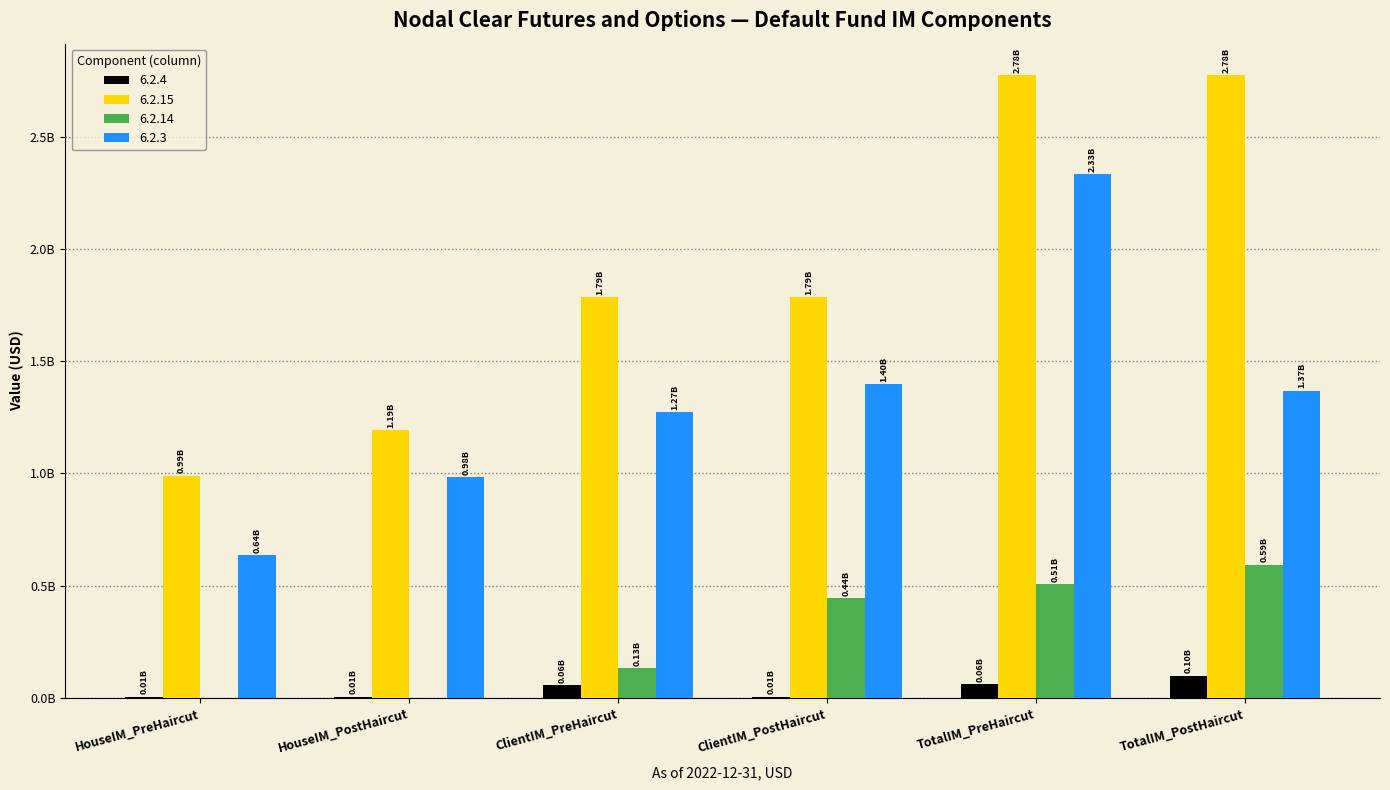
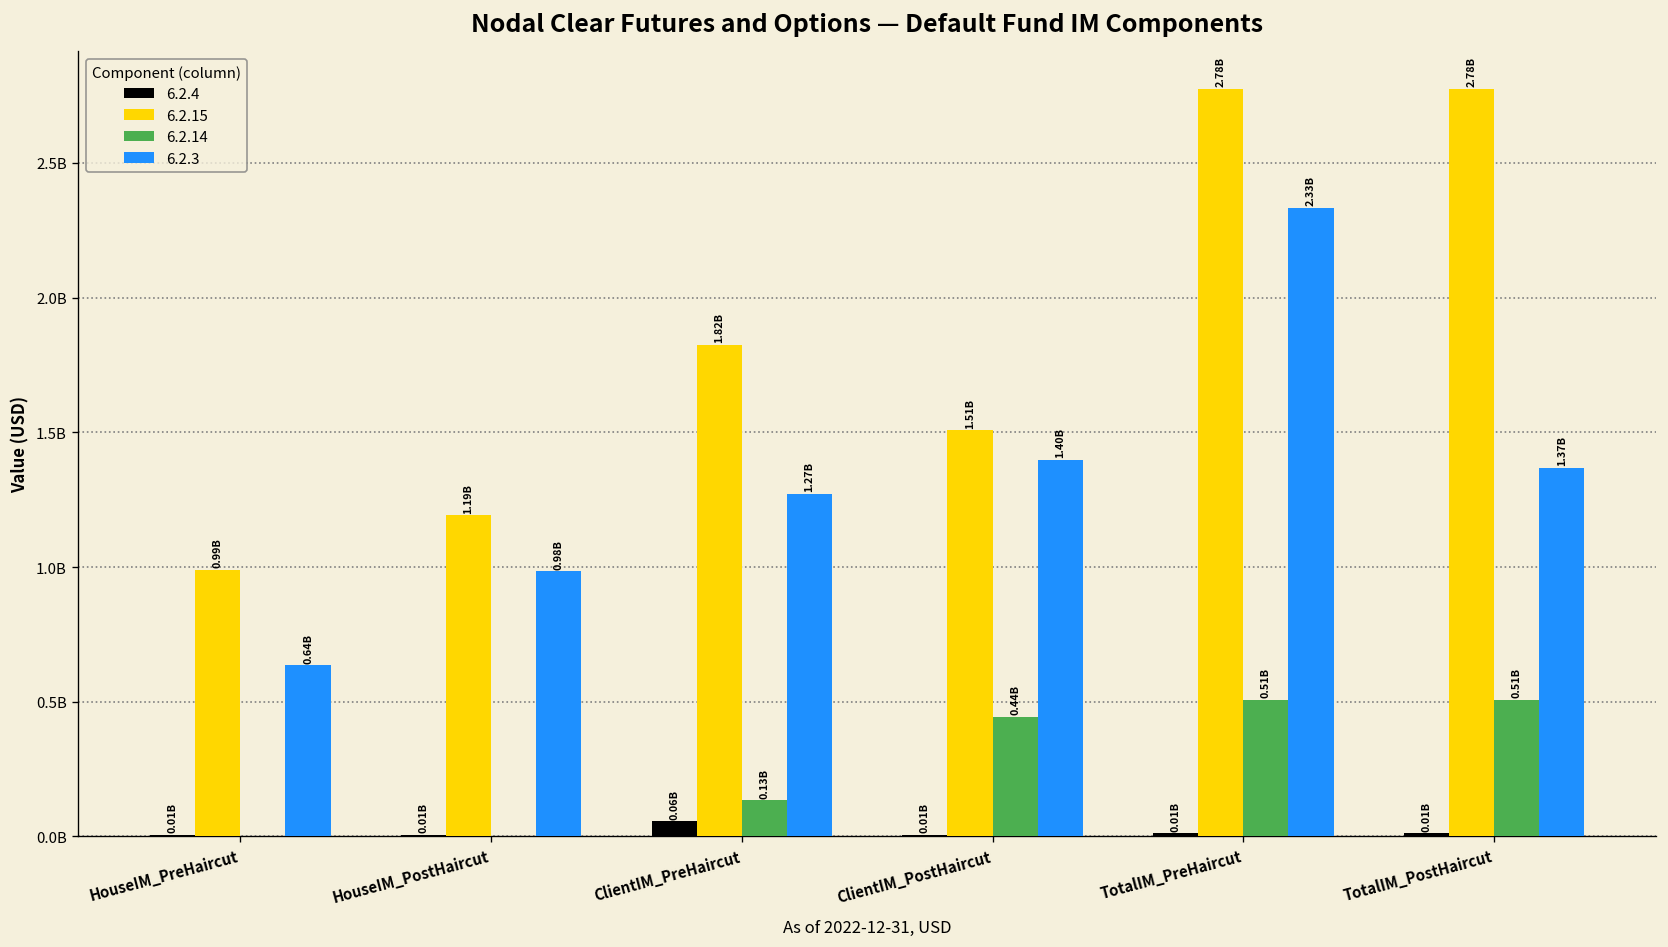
  {
    "6.2.4": {
      "HouseIM_PreHaircut": "0.01B",
      "HouseIM_PostHaircut": "0.01B",
      "ClientIM_PreHaircut": "0.06B",
      "ClientIM_PostHaircut": "0.01B",
-     "TotalIM_PreHaircut": "0.06B",
-     "TotalIM_PostHaircut": "0.10B"
+     "TotalIM_PreHaircut": "0.01B",
+     "TotalIM_PostHaircut": "0.01B"
    },
    "6.2.15": {
      "HouseIM_PreHaircut": "0.99B",
      "HouseIM_PostHaircut": "1.19B",
-     "ClientIM_PreHaircut": "1.79B",
-     "ClientIM_PostHaircut": "1.79B",
+     "ClientIM_PreHaircut": "1.82B",
+     "ClientIM_PostHaircut": "1.51B",
      "TotalIM_PreHaircut": "2.78B",
      "TotalIM_PostHaircut": "2.78B"
    },
    "6.2.14": {
      "ClientIM_PreHaircut": "0.13B",
      "ClientIM_PostHaircut": "0.44B",
      "TotalIM_PreHaircut": "0.51B",
-     "TotalIM_PostHaircut": "0.59B"
+     "TotalIM_PostHaircut": "0.51B"
    },
    "6.2.3": {
      "HouseIM_PreHaircut": "0.64B",
      "HouseIM_PostHaircut": "0.98B",
      "ClientIM_PreHaircut": "1.27B",
      "ClientIM_PostHaircut": "1.40B",
      "TotalIM_PreHaircut": "2.33B",
      "TotalIM_PostHaircut": "1.37B"
    }
  }
